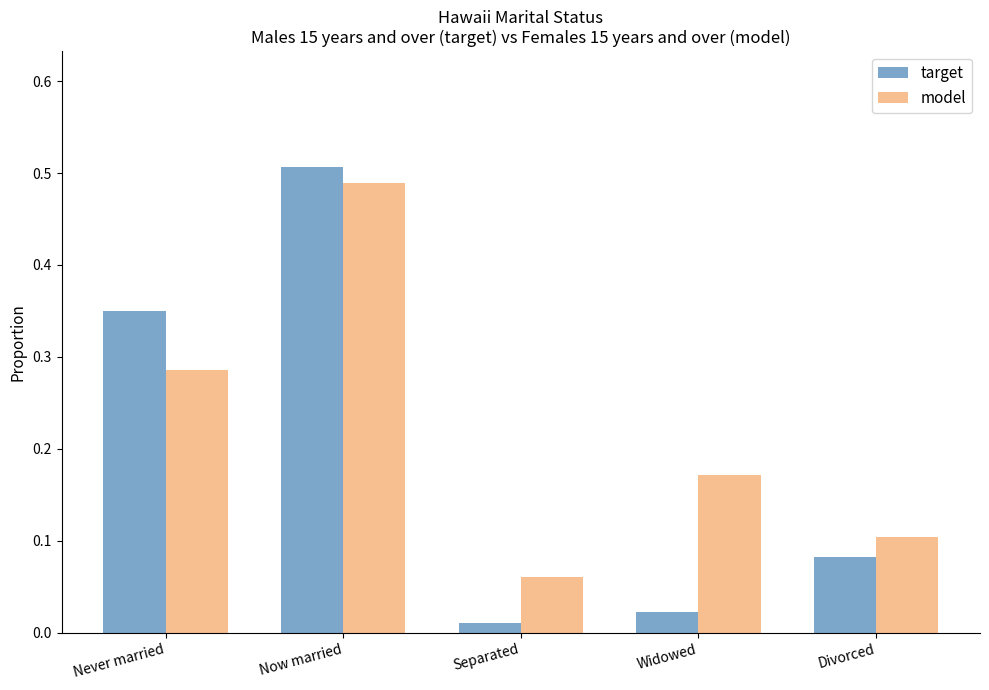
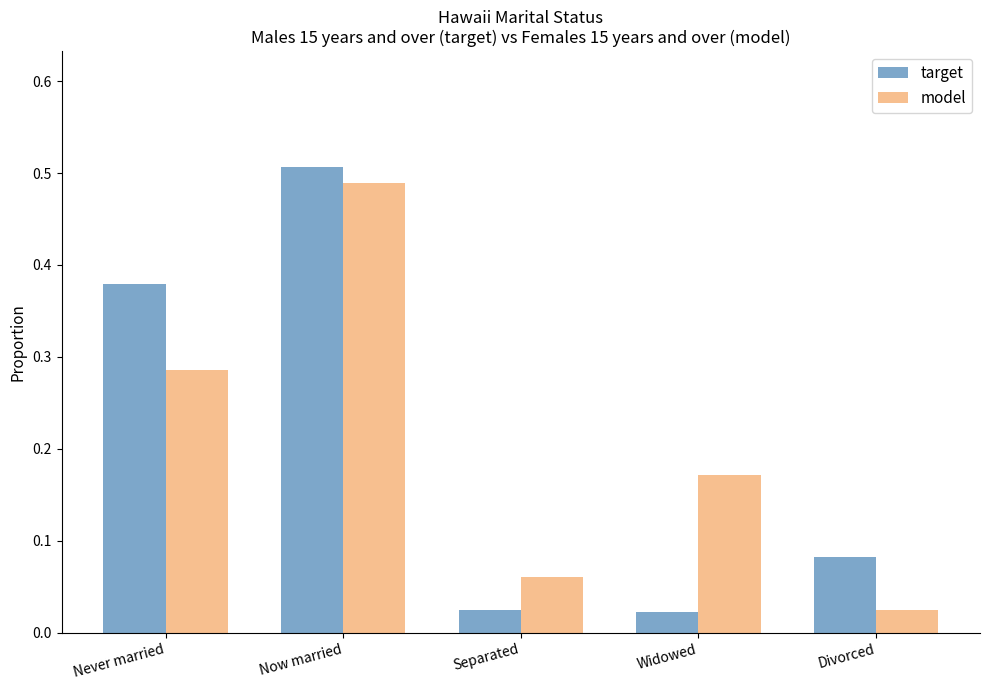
  {
    "target": {
-     "Never married": 0.35,
+     "Never married": 0.38,
      "Now married": 0.51,
-     "Separated": 0.01,
+     "Separated": 0.03,
      "Widowed": 0.02,
      "Divorced": 0.08
    },
    "model": {
      "Never married": 0.29,
      "Now married": 0.49,
      "Separated": 0.06,
      "Widowed": 0.17,
-     "Divorced": 0.10
+     "Divorced": 0.03
    }
  }
